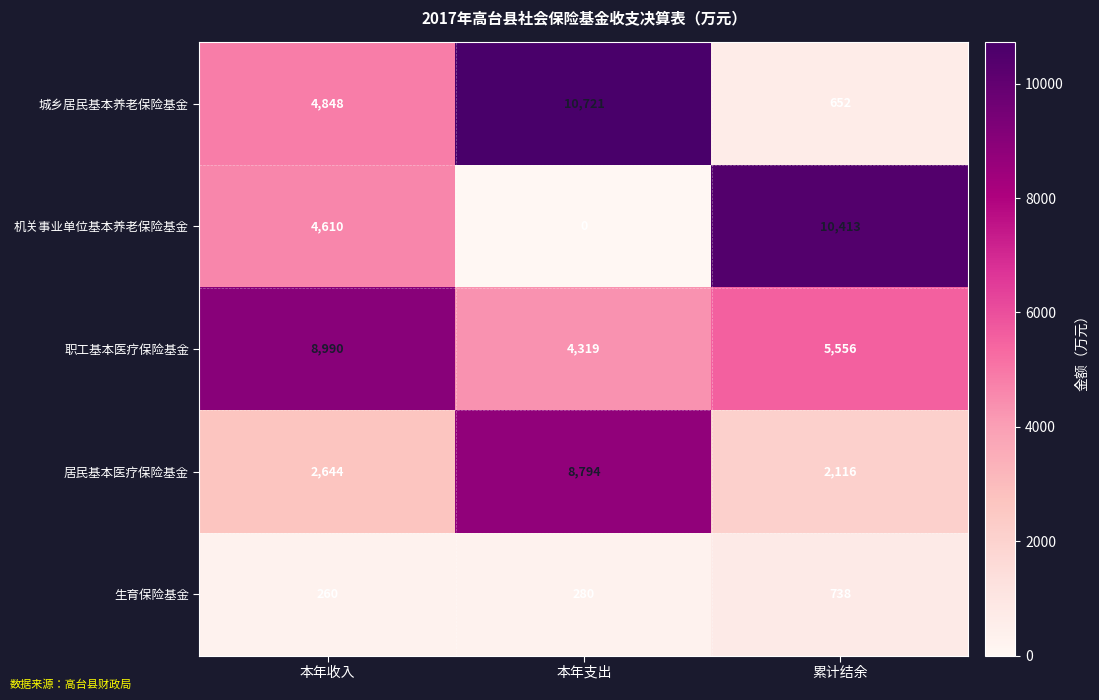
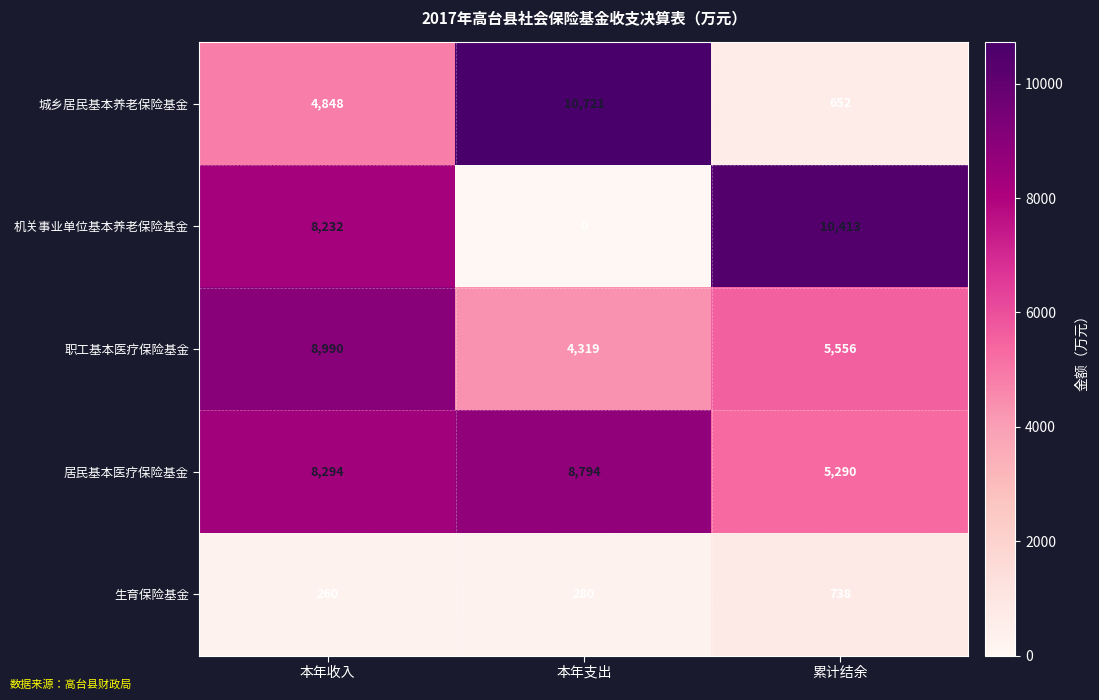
  {
    "城乡居民基本养老保险基金": {
      "本年收入": "4,848",
      "本年支出": "10,721"
    },
    "机关事业单位基本养老保险基金": {
-     "本年收入": "4,610",
+     "本年收入": "8,232",
      "累计结余": "10,413"
    },
    "职工基本医疗保险基金": {
      "本年收入": "8,990",
      "本年支出": "4,319",
      "累计结余": "5,556"
    },
    "居民基本医疗保险基金": {
-     "本年收入": "2,644",
+     "本年收入": "8,294",
      "本年支出": "8,794",
-     "累计结余": "2,116"
+     "累计结余": "5,290"
    }
  }
